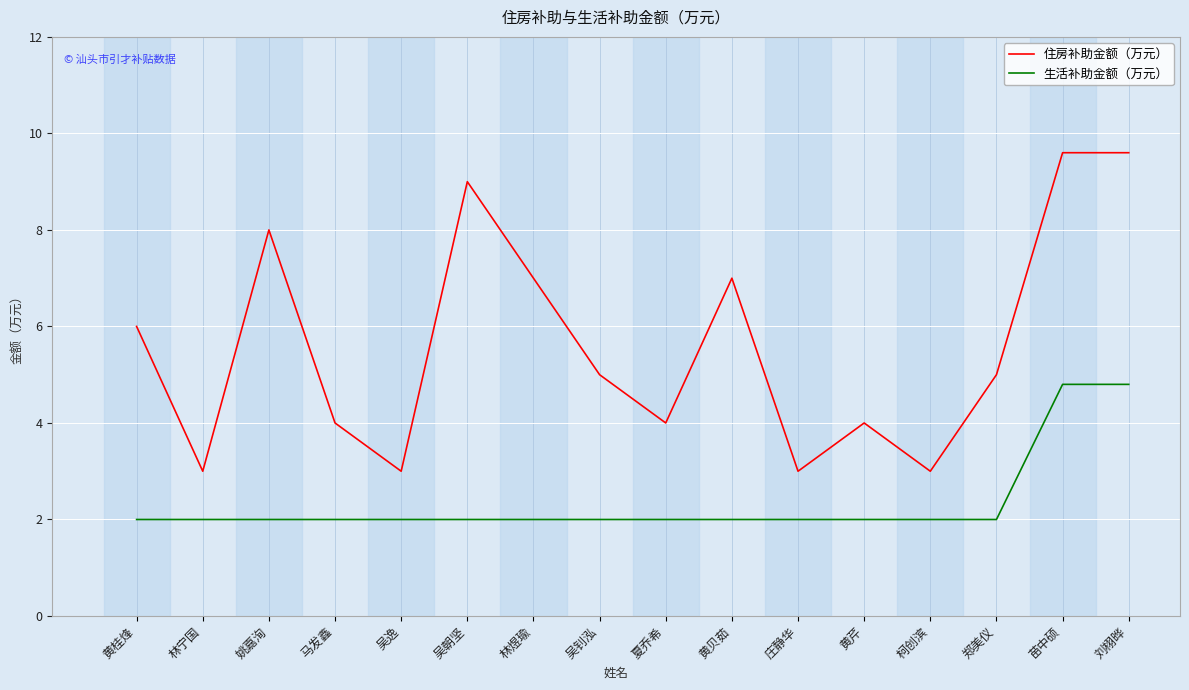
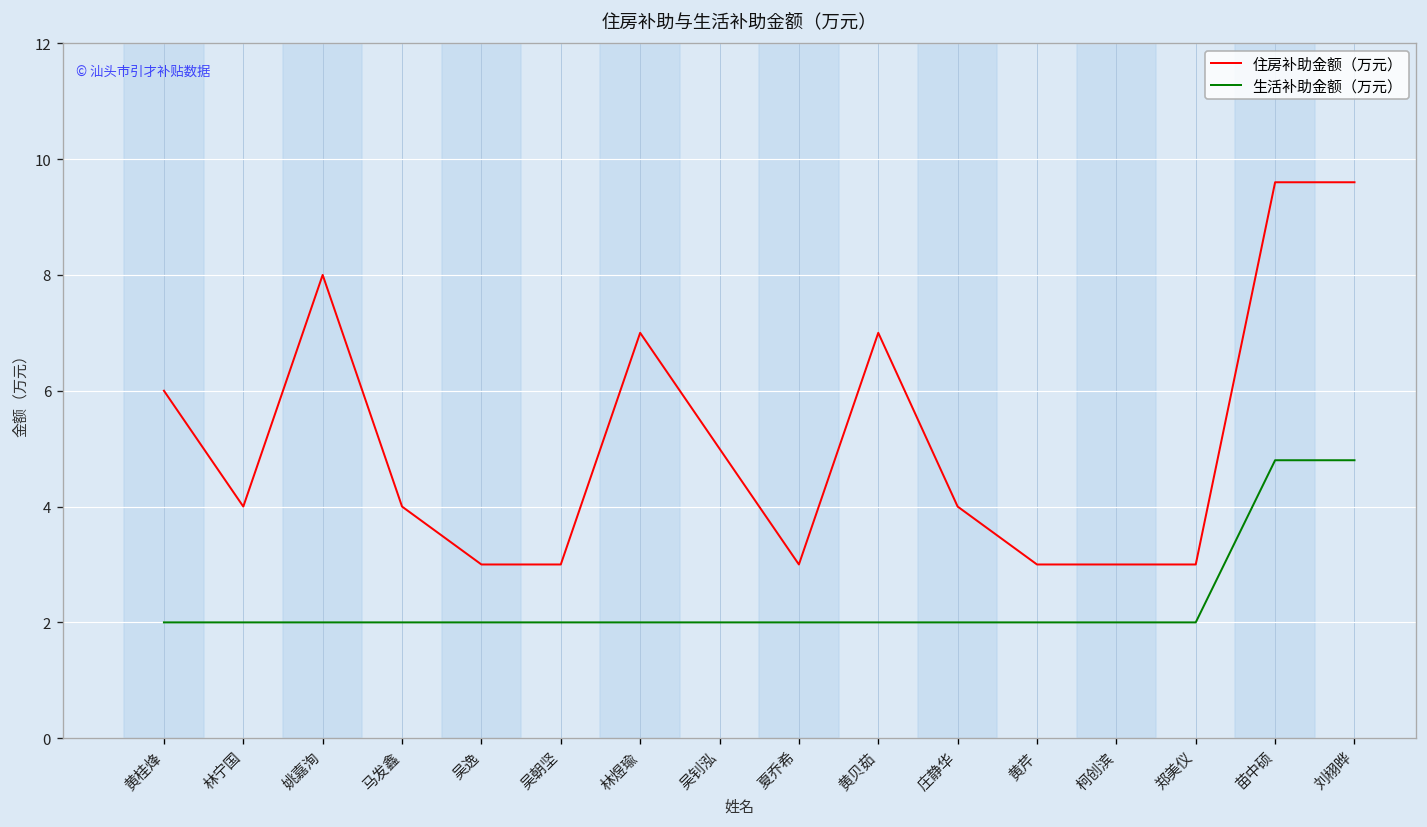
  {
    "住房补助金额（万元）": {
      "黄桂烽": 6,
-     "林宁国": 3,
+     "林宁国": 4,
      "姚嘉洵": 8,
      "马发鑫": 4,
      "吴逸": 3,
-     "吴朝坚": 9,
+     "吴朝坚": 3,
      "林煜瑜": 7,
      "吴钊泓": 5,
-     "夏乔希": 4,
+     "夏乔希": 3,
      "黄贝茹": 7,
-     "庄静华": 3,
-     "黄芹": 4,
+     "庄静华": 4,
+     "黄芹": 3,
      "柯创滨": 3,
-     "郑美仪": 5,
+     "郑美仪": 3,
      "苗中硕": 9.6,
      "刘栩晔": 9.6
    },
    "生活补助金额（万元）": {
      "黄桂烽": 2,
      "林宁国": 2,
      "姚嘉洵": 2,
      "马发鑫": 2,
      "吴逸": 2,
      "吴朝坚": 2,
      "林煜瑜": 2,
      "吴钊泓": 2,
      "夏乔希": 2,
      "黄贝茹": 2,
      "庄静华": 2,
      "黄芹": 2,
      "柯创滨": 2,
      "郑美仪": 2,
      "苗中硕": 4.8,
      "刘栩晔": 4.8
    }
  }
